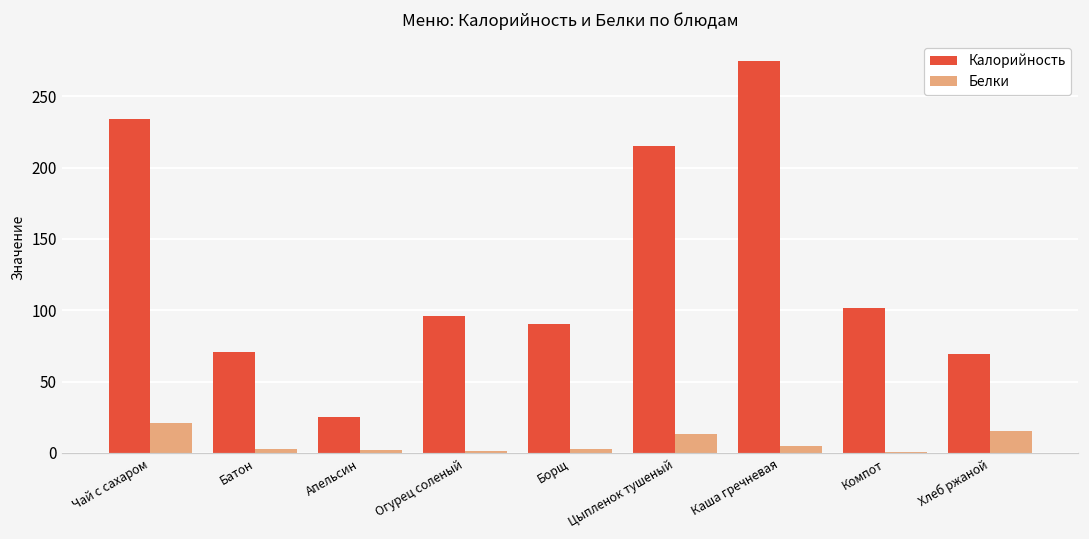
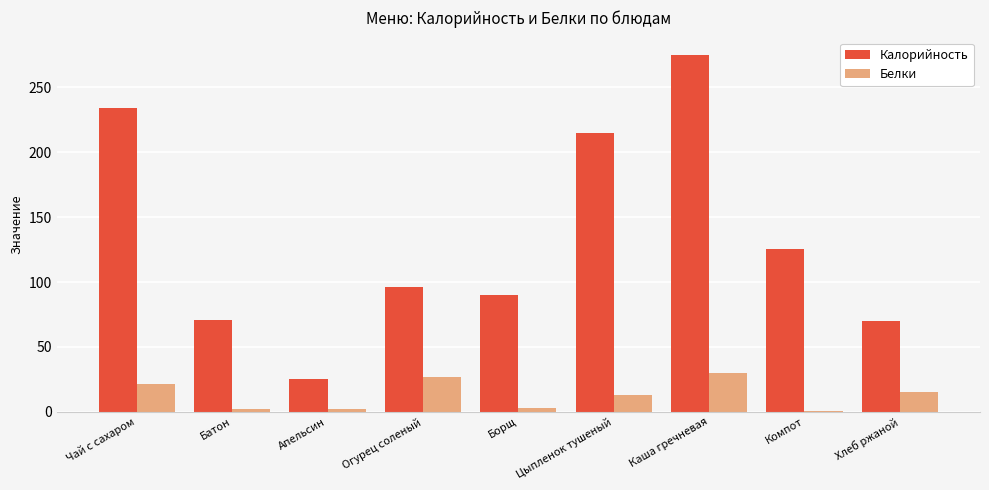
  {
    "Калорийность": {
      "Чай с сахаром": 234,
      "Батон": 71,
      "Апельсин": 25,
      "Огурец соленый": 96,
      "Борщ": 90,
      "Цыпленок тушеный": 215,
      "Каша гречневая": 275,
-     "Компот": 102,
+     "Компот": 126,
      "Хлеб ржаной": 70
    },
    "Белки": {
      "Чай с сахаром": 21,
      "Батон": 2,
      "Апельсин": 2,
-     "Огурец соленый": 1,
+     "Огурец соленый": 27,
      "Борщ": 3,
      "Цыпленок тушеный": 13,
-     "Каша гречневая": 5,
+     "Каша гречневая": 30,
      "Хлеб ржаной": 15
    }
  }
